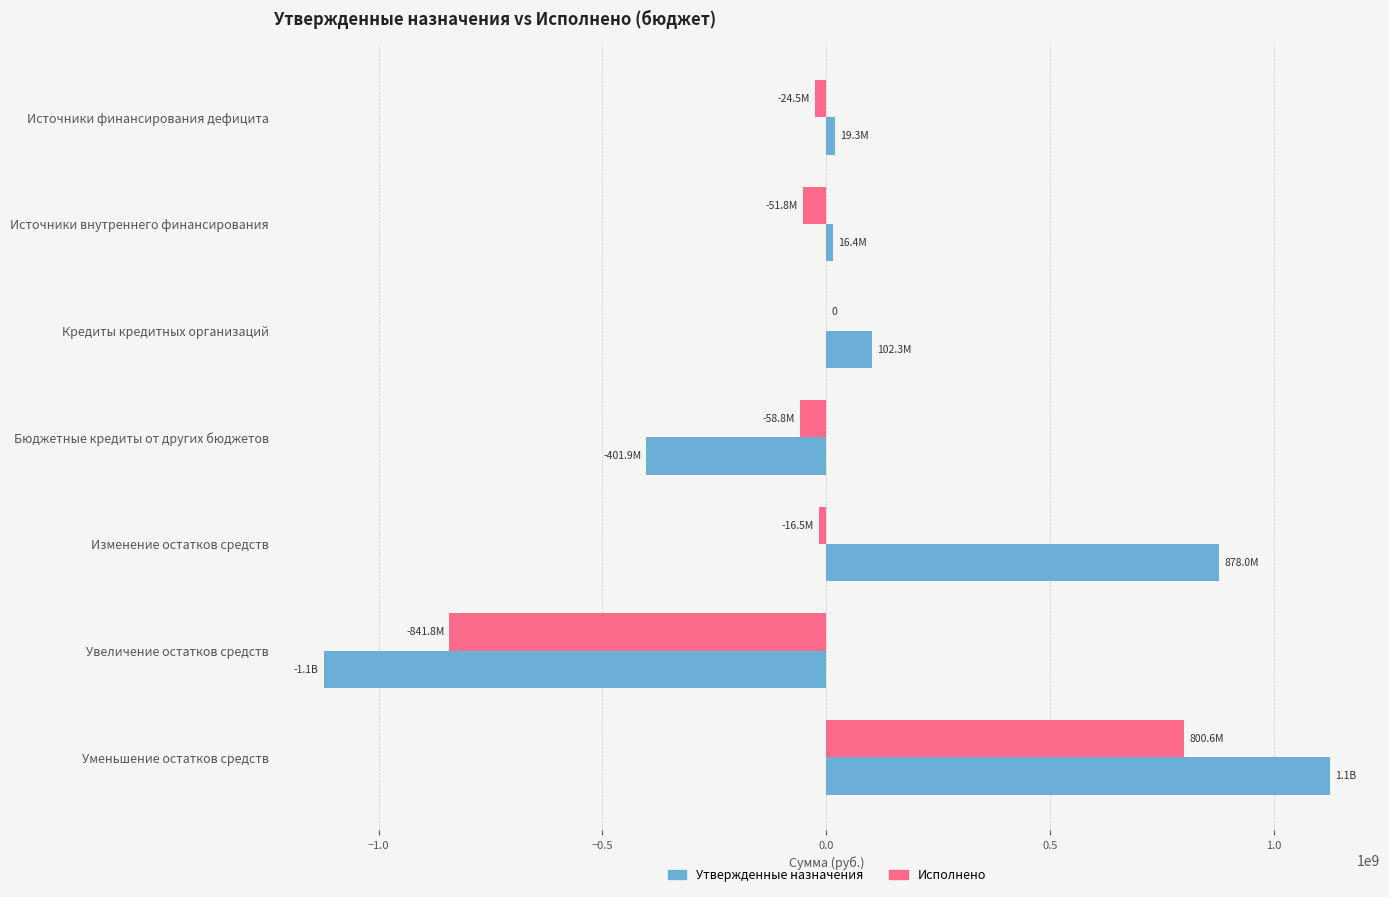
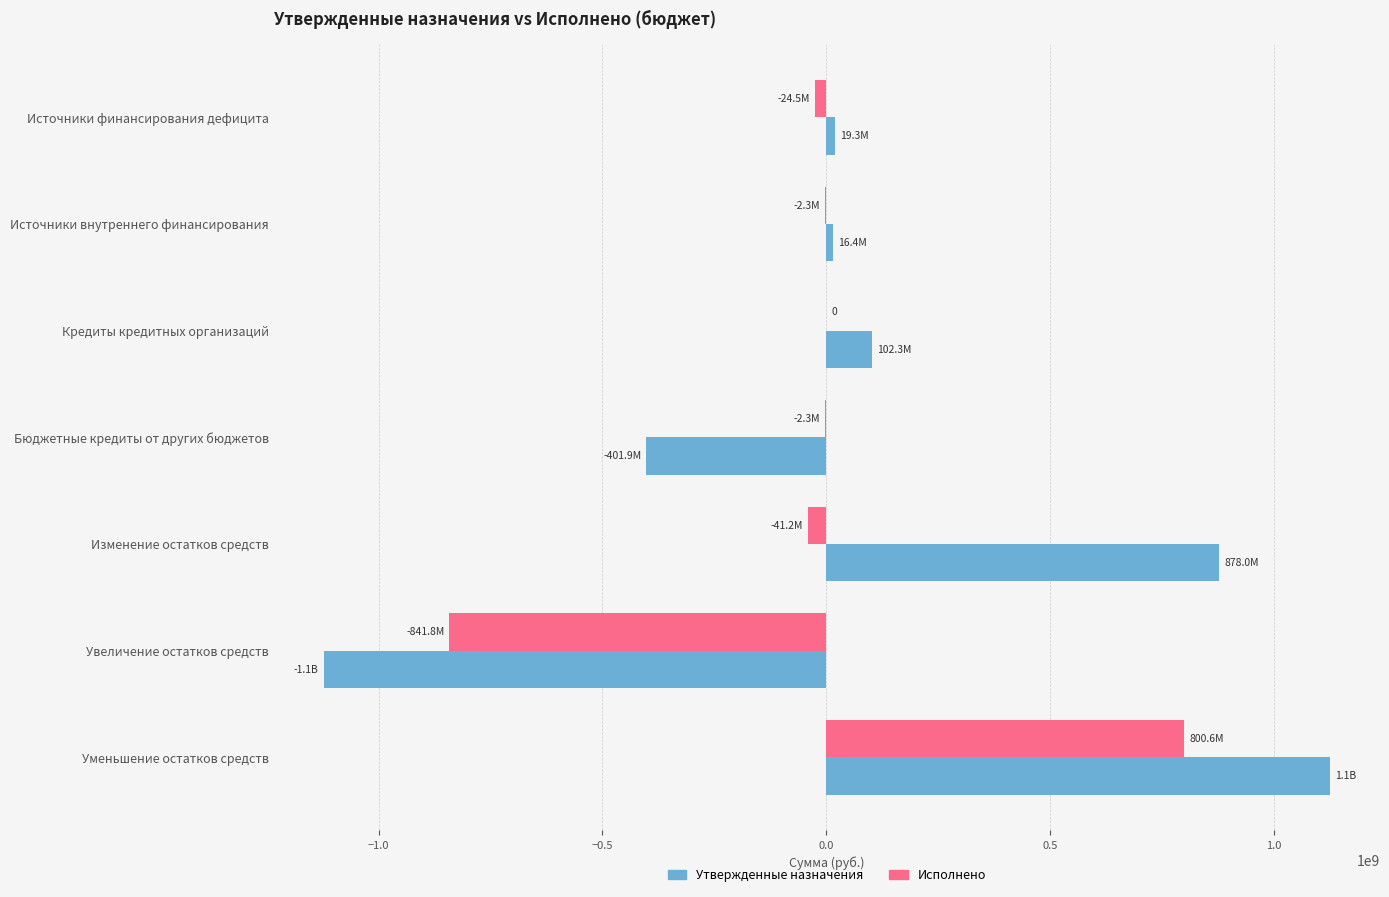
  {
    "Утвержденные назначения": {
      "Источники финансирования дефицита": "19.3M",
      "Источники внутреннего финансирования": "16.4M",
      "Кредиты кредитных организаций": "102.3M",
      "Бюджетные кредиты от других бюджетов": "-401.9M",
      "Изменение остатков средств": "878.0M",
      "Увеличение остатков средств": "-1.1B",
      "Уменьшение остатков средств": "1.1B"
    },
    "Исполнено": {
      "Источники финансирования дефицита": "-24.5M",
-     "Источники внутреннего финансирования": "-51.8M",
+     "Источники внутреннего финансирования": "-2.3M",
      "Кредиты кредитных организаций": "0",
-     "Бюджетные кредиты от других бюджетов": "-58.8M",
-     "Изменение остатков средств": "-16.5M",
+     "Бюджетные кредиты от других бюджетов": "-2.3M",
+     "Изменение остатков средств": "-41.2M",
      "Увеличение остатков средств": "-841.8M",
      "Уменьшение остатков средств": "800.6M"
    }
  }
